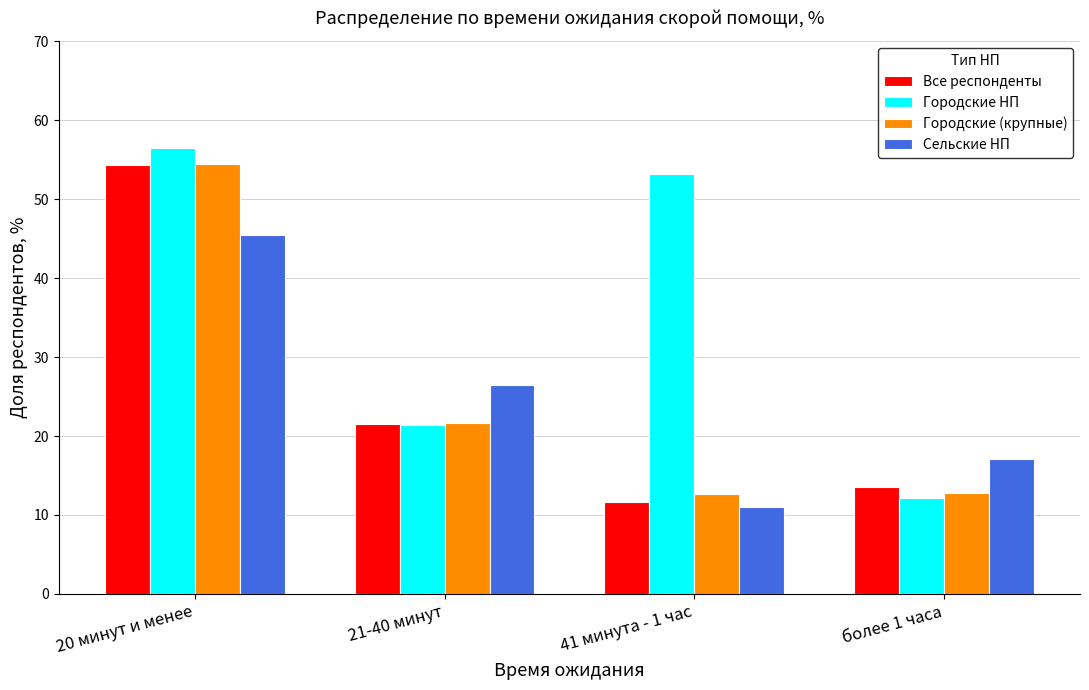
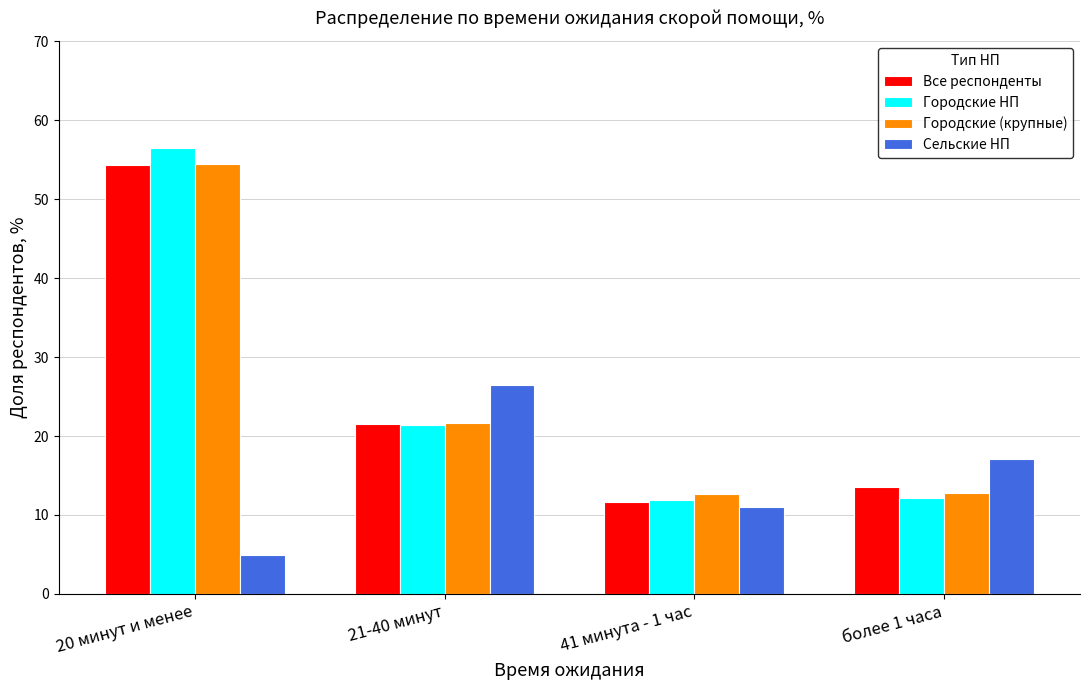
  {
    "Все респонденты": {
      "20 минут и менее": 54,
      "21-40 минут": 22,
      "41 минута - 1 час": 12,
      "более 1 часа": 14
    },
    "Городские НП": {
      "20 минут и менее": 56,
      "21-40 минут": 21,
-     "41 минута - 1 час": 53,
+     "41 минута - 1 час": 12,
      "более 1 часа": 12
    },
    "Городские (крупные)": {
      "20 минут и менее": 55,
      "21-40 минут": 22,
      "41 минута - 1 час": 13,
      "более 1 часа": 13
    },
    "Сельские НП": {
-     "20 минут и менее": 45,
+     "20 минут и менее": 5,
      "21-40 минут": 26,
      "41 минута - 1 час": 11,
      "более 1 часа": 17
    }
  }
